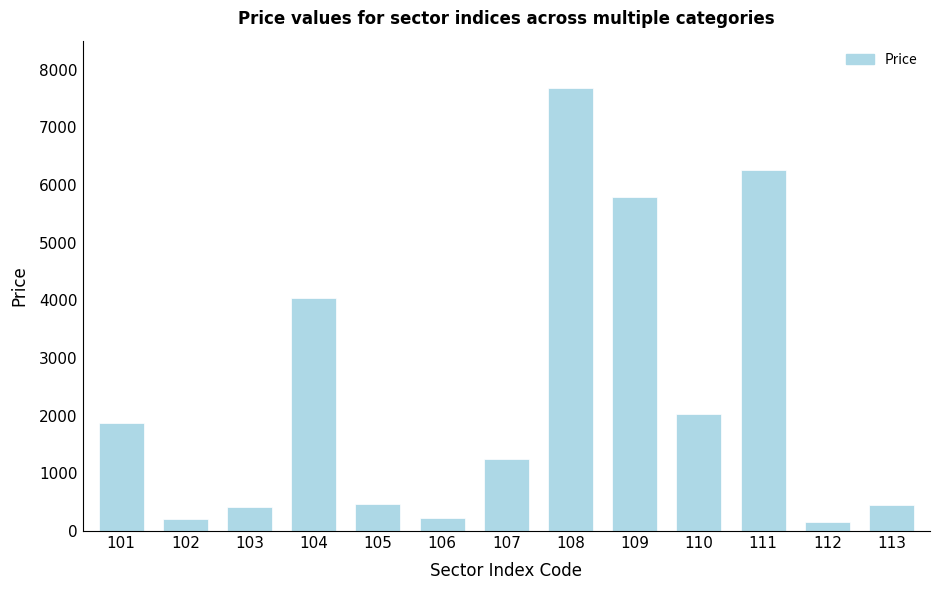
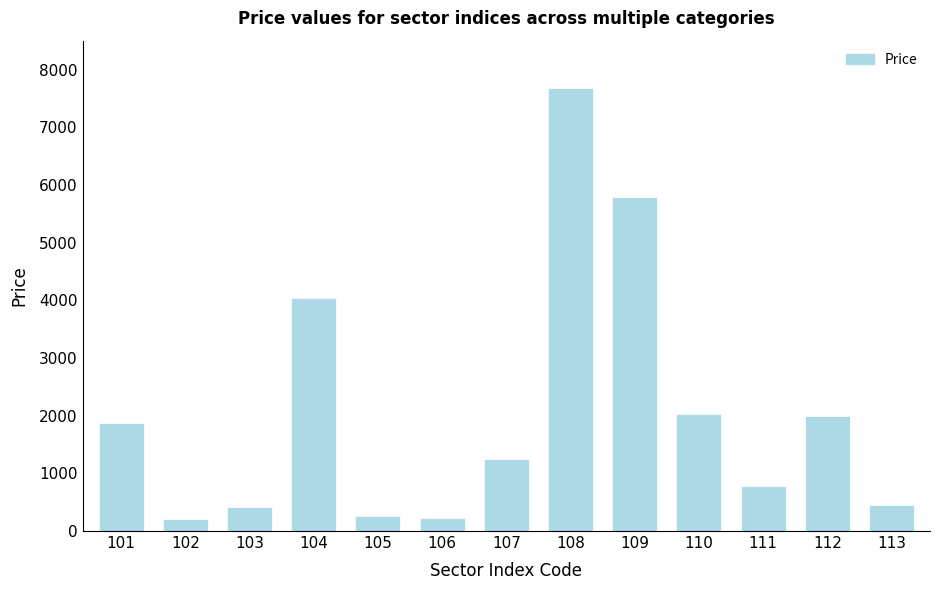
  {
    "101": 1900,
    "102": 200,
    "103": 400,
    "104": 4000,
-   "105": 500,
+   "105": 300,
    "106": 200,
    "107": 1200,
    "108": 7700,
    "109": 5800,
    "110": 2000,
-   "111": 6300,
-   "112": 200,
+   "111": 800,
+   "112": 2000,
    "113": 500
  }
